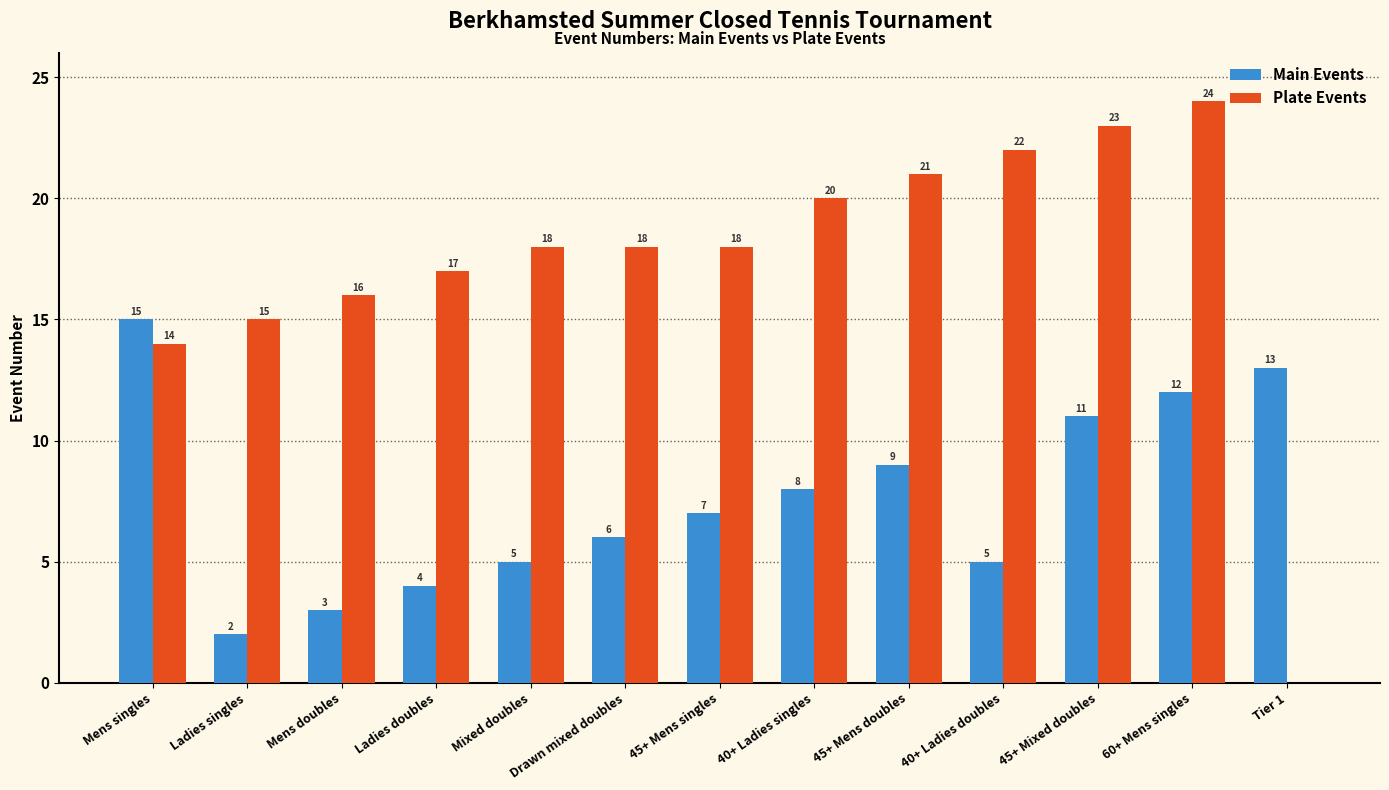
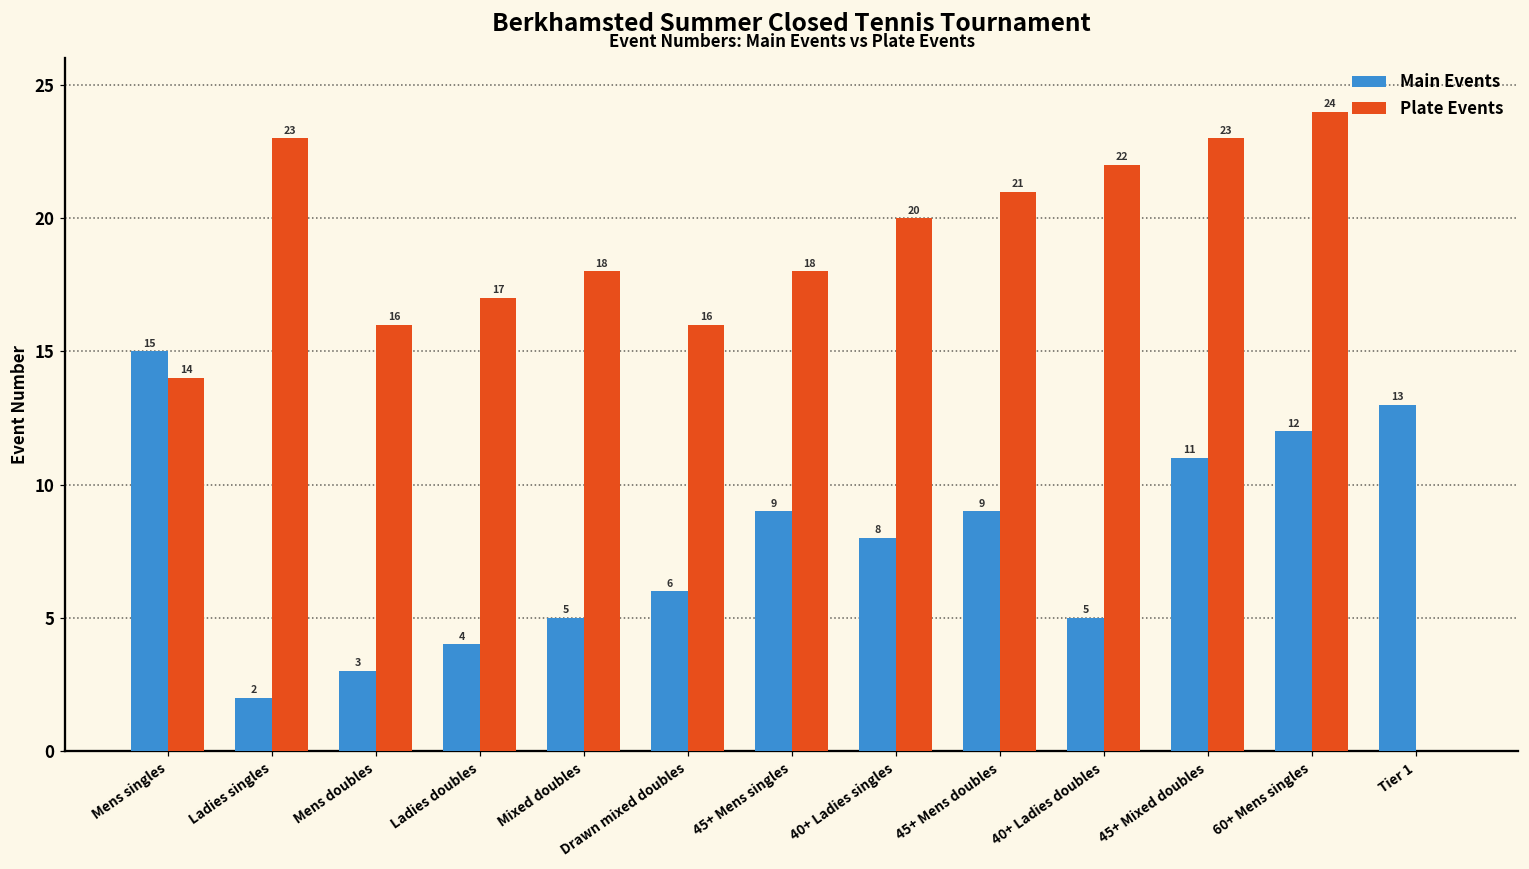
  {
    "Main Events": {
      "Mens singles": 15,
      "Ladies singles": 2,
      "Mens doubles": 3,
      "Ladies doubles": 4,
      "Mixed doubles": 5,
      "Drawn mixed doubles": 6,
-     "45+ Mens singles": 7,
+     "45+ Mens singles": 9,
      "40+ Ladies singles": 8,
      "45+ Mens doubles": 9,
      "40+ Ladies doubles": 5,
      "45+ Mixed doubles": 11,
      "60+ Mens singles": 12,
      "Tier 1": 13
    },
    "Plate Events": {
      "Mens singles": 14,
-     "Ladies singles": 15,
+     "Ladies singles": 23,
      "Mens doubles": 16,
      "Ladies doubles": 17,
      "Mixed doubles": 18,
-     "Drawn mixed doubles": 18,
+     "Drawn mixed doubles": 16,
      "45+ Mens singles": 18,
      "40+ Ladies singles": 20,
      "45+ Mens doubles": 21,
      "40+ Ladies doubles": 22,
      "45+ Mixed doubles": 23,
      "60+ Mens singles": 24
    }
  }
